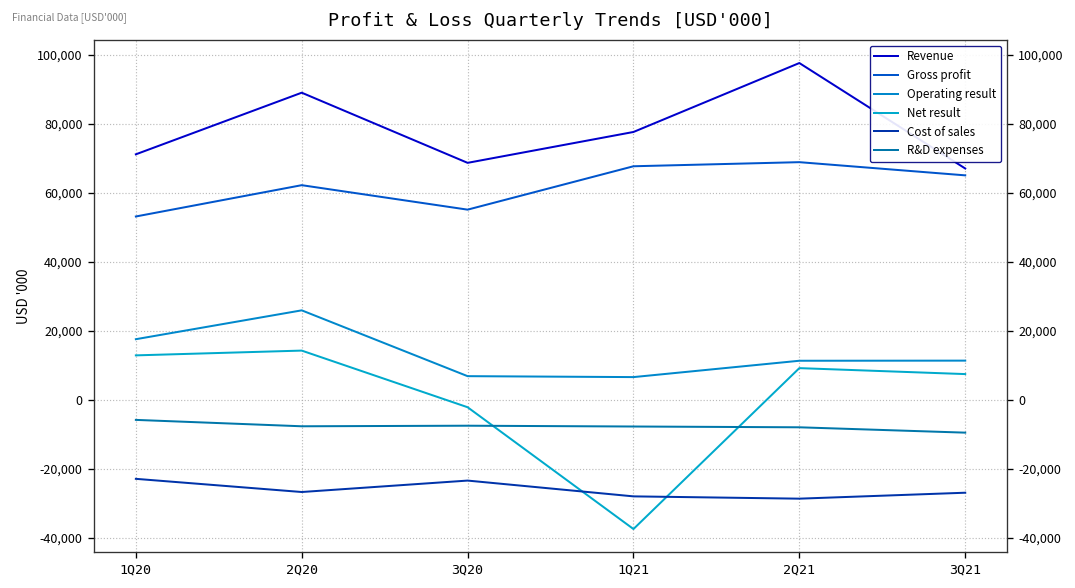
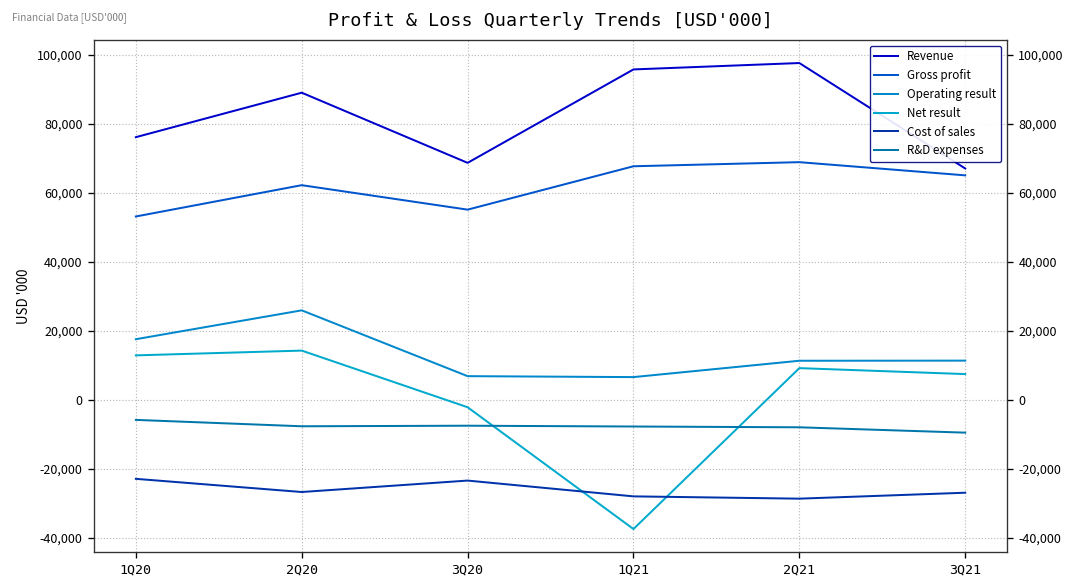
  {
    "Revenue": {
-     "1Q20": "71,000",
+     "1Q20": "76,000",
      "2Q20": "89,000",
      "3Q20": "69,000",
-     "1Q21": "78,000",
+     "1Q21": "96,000",
      "2Q21": "98,000",
      "3Q21": "67,000"
    }
  }
